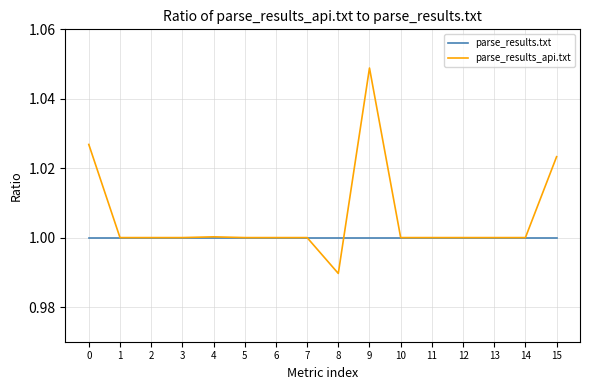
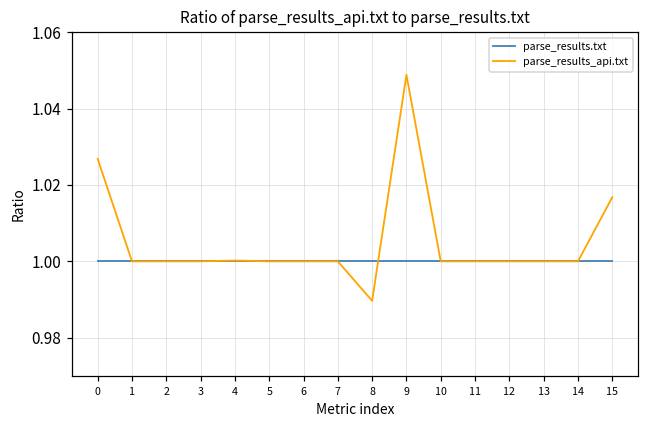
  {
    "parse_results.txt": {
      "0": 1.000,
      "8": 1.000,
      "9": 1.000,
      "15": 1.000
    },
    "parse_results_api.txt": {
      "0": 1.027,
      "8": 0.990,
      "9": 1.049,
-     "15": 1.023
+     "15": 1.017
    }
  }
